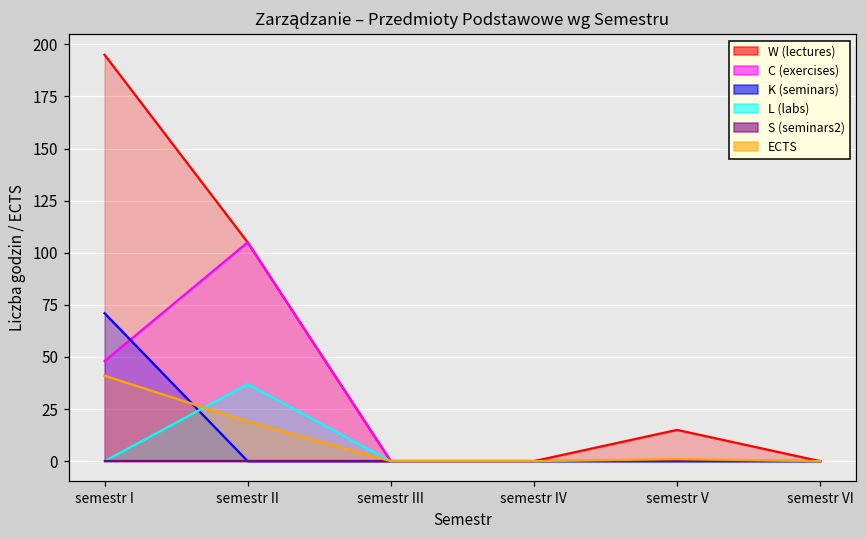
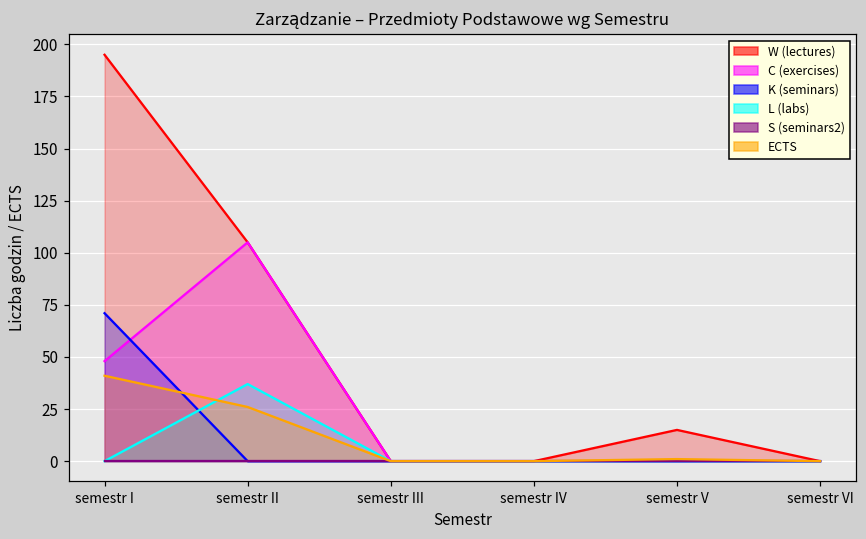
  {
    "W (lectures)": {
      "semestr I": 195,
      "semestr V": 15
    },
    "C (exercises)": {
      "semestr I": 48
    },
    "K (seminars)": {
      "semestr I": 71
    },
    "L (labs)": {
      "semestr II": 37
    },
    "ECTS": {
      "semestr I": 41,
-     "semestr II": 19
+     "semestr II": 26
    }
  }
